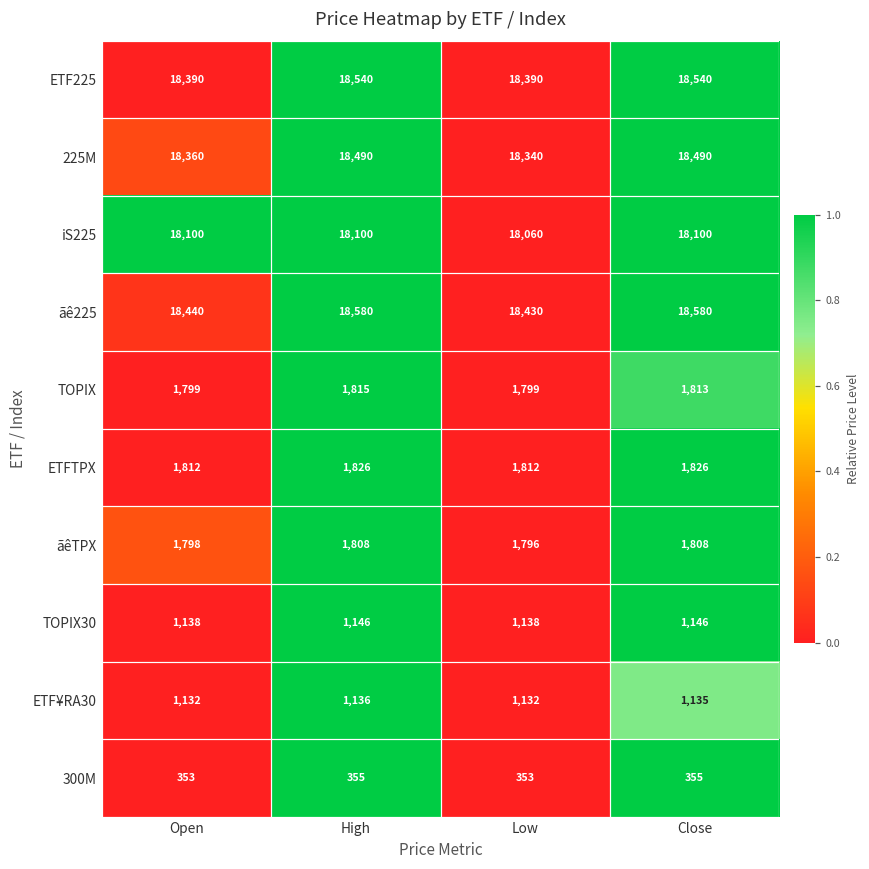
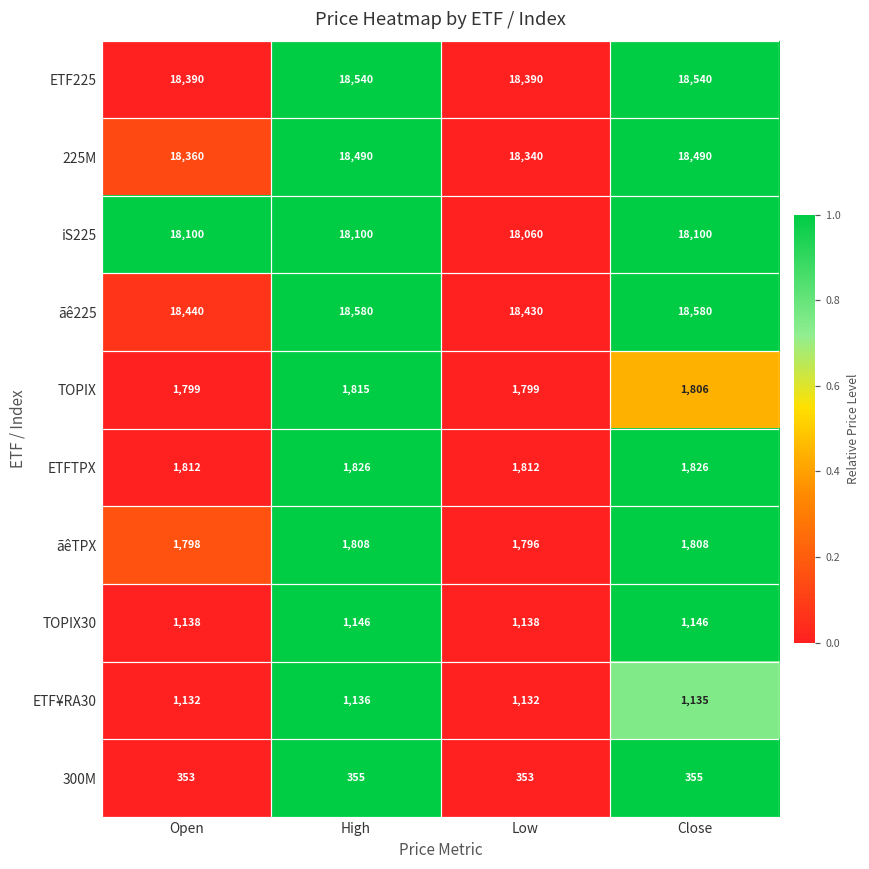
  {
    "ETF225": {
      "Open": "18,390",
      "High": "18,540",
      "Low": "18,390",
      "Close": "18,540"
    },
    "225M": {
      "Open": "18,360",
      "High": "18,490",
      "Low": "18,340",
      "Close": "18,490"
    },
    "iS225": {
      "Open": "18,100",
      "High": "18,100",
      "Low": "18,060",
      "Close": "18,100"
    },
    "ãê225": {
      "Open": "18,440",
      "High": "18,580",
      "Low": "18,430",
      "Close": "18,580"
    },
    "TOPIX": {
      "Open": "1,799",
      "High": "1,815",
      "Low": "1,799",
-     "Close": "1,813"
+     "Close": "1,806"
    },
    "ETFTPX": {
      "Open": "1,812",
      "High": "1,826",
      "Low": "1,812",
      "Close": "1,826"
    },
    "ãêTPX": {
      "Open": "1,798",
      "High": "1,808",
      "Low": "1,796",
      "Close": "1,808"
    },
    "TOPIX30": {
      "Open": "1,138",
      "High": "1,146",
      "Low": "1,138",
      "Close": "1,146"
    },
    "ETF¥RA30": {
      "Open": "1,132",
      "High": "1,136",
      "Low": "1,132",
      "Close": "1,135"
    },
    "300M": {
      "Open": "353",
      "High": "355",
      "Low": "353",
      "Close": "355"
    }
  }
